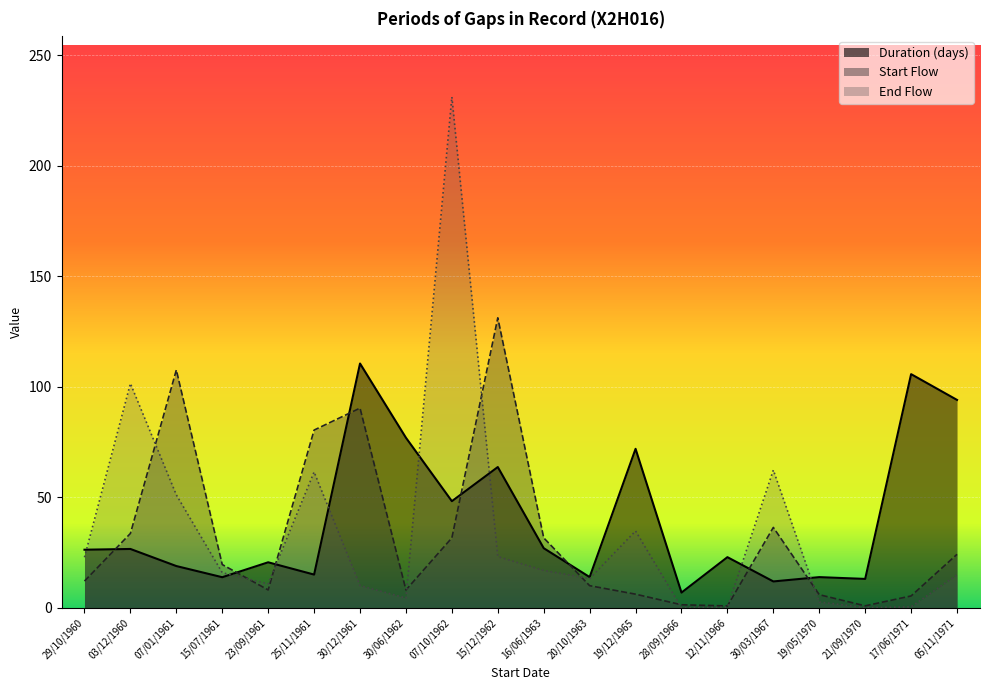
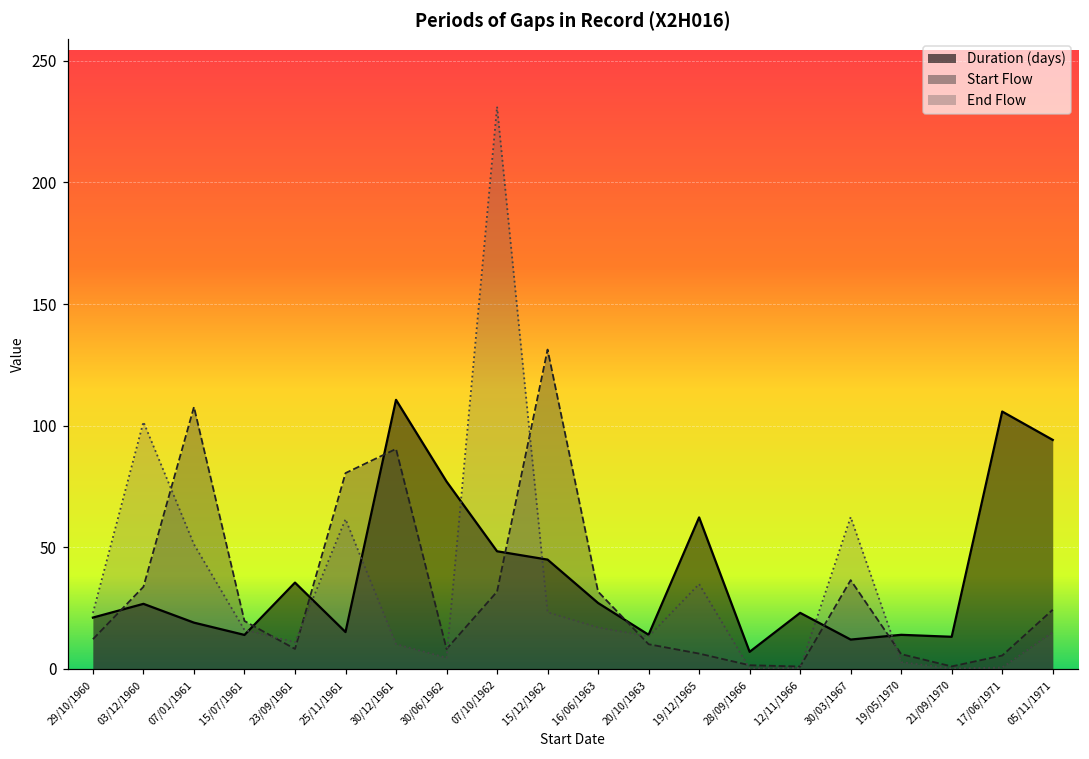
  {
    "Duration (days)": {
-     "29/10/1960": 26,
+     "29/10/1960": 21,
      "03/12/1960": 27,
      "07/01/1961": 19,
      "15/07/1961": 14,
-     "23/09/1961": 21,
+     "23/09/1961": 35,
      "25/11/1961": 15,
      "30/12/1961": 111,
      "30/06/1962": 77,
      "07/10/1962": 48,
-     "15/12/1962": 64,
+     "15/12/1962": 45,
      "16/06/1963": 27,
-     "19/12/1965": 72,
+     "19/12/1965": 62,
      "28/09/1966": 7,
      "12/11/1966": 23,
      "30/03/1967": 12,
      "19/05/1970": 14,
      "21/09/1970": 13,
      "17/06/1971": 106,
      "05/11/1971": 94
    }
  }
